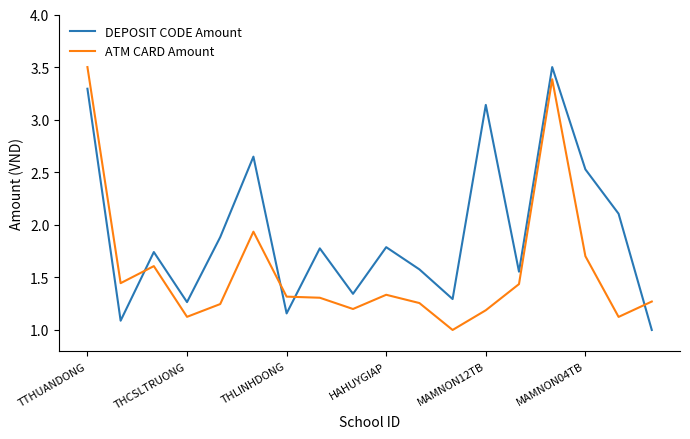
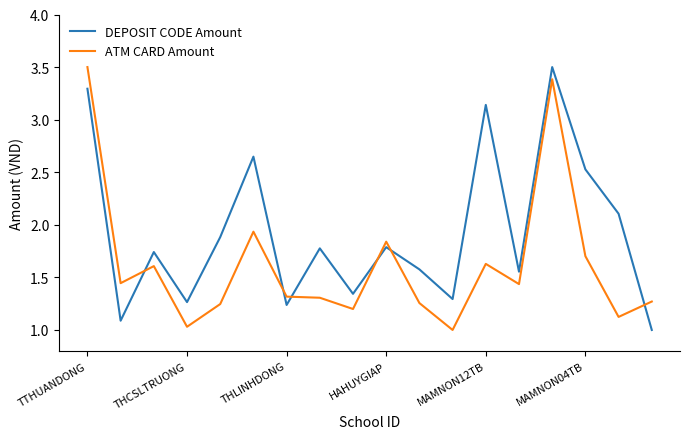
  {
    "DEPOSIT CODE Amount": {
      "TTHUANDONG": 3.29,
      "THCSLTRUONG": 1.26,
-     "THLINHDONG": 1.16,
+     "THLINHDONG": 1.24,
      "HAHUYGIAP": 1.79,
      "MAMNON12TB": 3.14,
      "MAMNON04TB": 2.53
    },
    "ATM CARD Amount": {
      "TTHUANDONG": 3.50,
-     "THCSLTRUONG": 1.12,
+     "THCSLTRUONG": 1.03,
      "THLINHDONG": 1.32,
-     "HAHUYGIAP": 1.33,
-     "MAMNON12TB": 1.19,
+     "HAHUYGIAP": 1.84,
+     "MAMNON12TB": 1.63,
      "MAMNON04TB": 1.70
    }
  }
